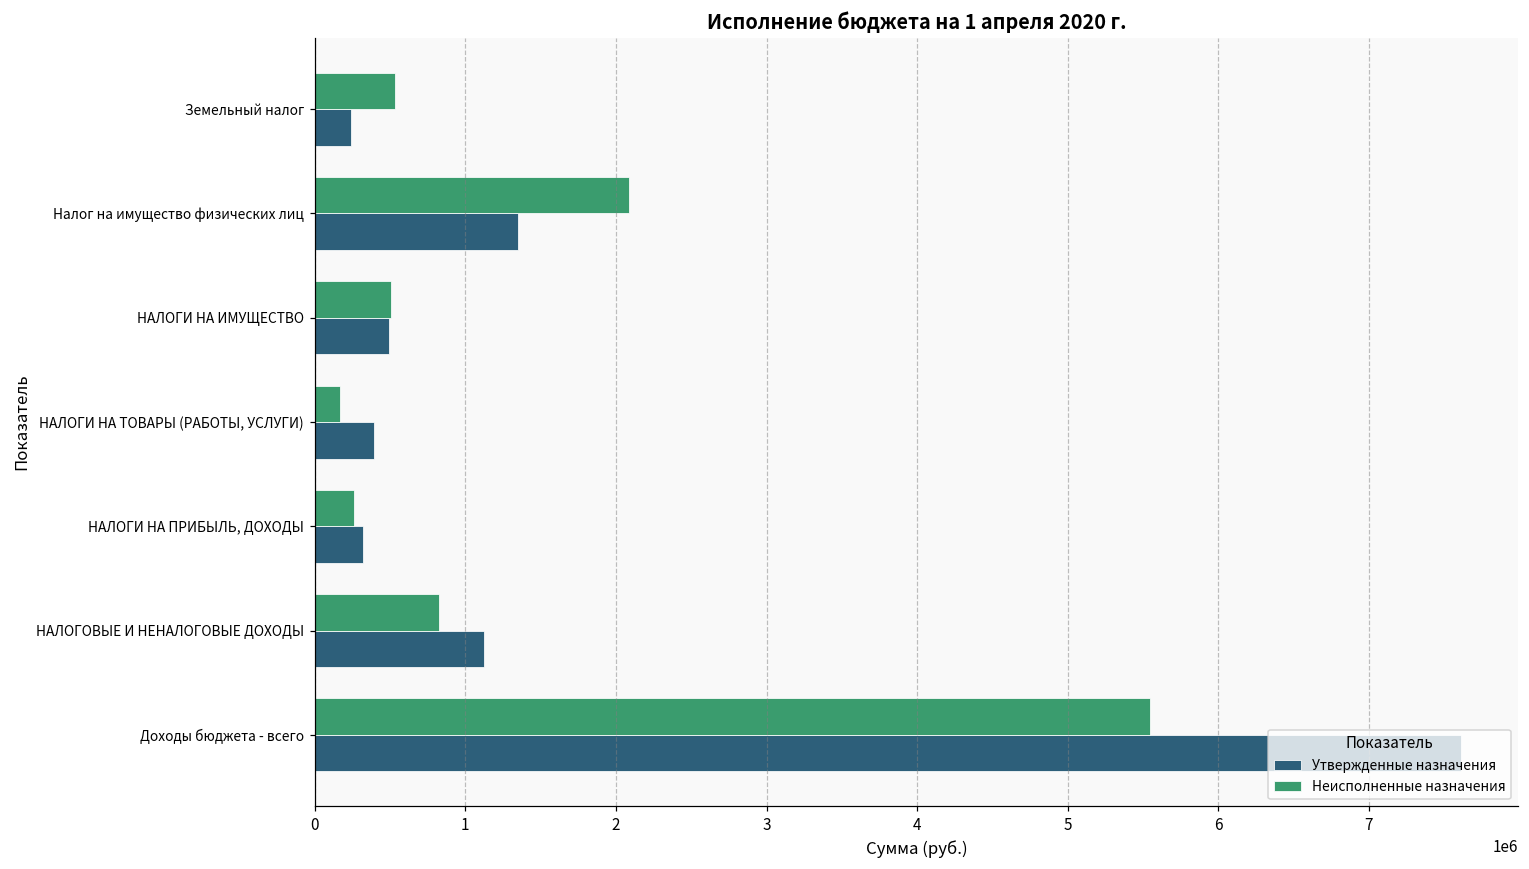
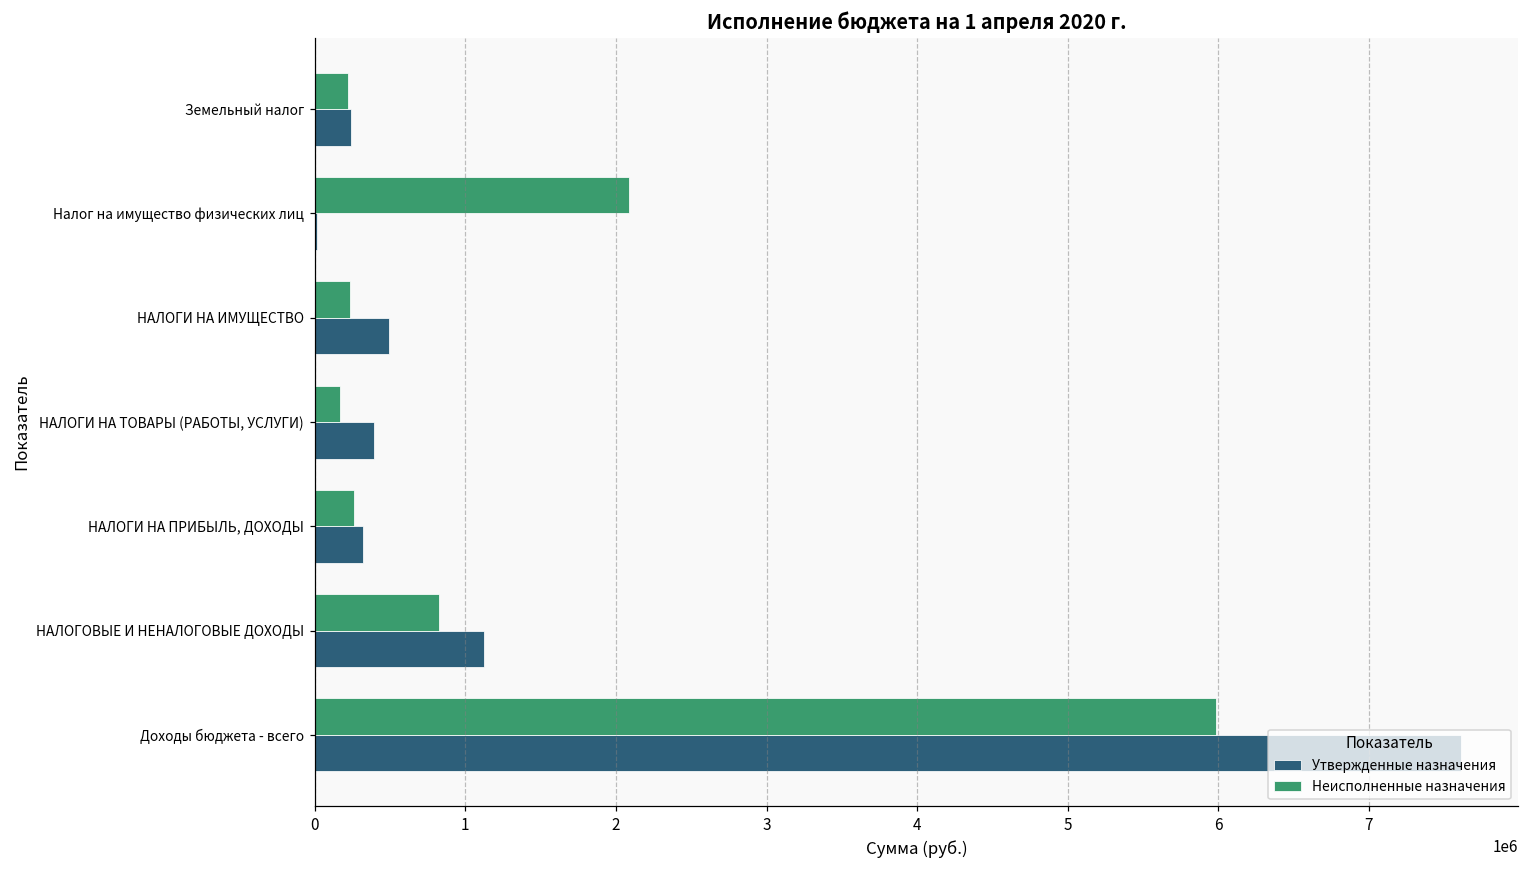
  {
    "Утвержденные назначения": {
      "Земельный налог": 240000,
-     "Налог на имущество физических лиц": 1350000,
+     "Налог на имущество физических лиц": 10000,
      "НАЛОГИ НА ИМУЩЕСТВО": 500000,
      "НАЛОГИ НА ТОВАРЫ (РАБОТЫ, УСЛУГИ)": 400000,
      "НАЛОГИ НА ПРИБЫЛЬ, ДОХОДЫ": 320000,
      "НАЛОГОВЫЕ И НЕНАЛОГОВЫЕ ДОХОДЫ": 1120000
    },
    "Неисполненные назначения": {
-     "Земельный налог": 530000,
+     "Земельный налог": 220000,
      "Налог на имущество физических лиц": 2090000,
-     "НАЛОГИ НА ИМУЩЕСТВО": 500000,
+     "НАЛОГИ НА ИМУЩЕСТВО": 230000,
      "НАЛОГИ НА ТОВАРЫ (РАБОТЫ, УСЛУГИ)": 170000,
      "НАЛОГИ НА ПРИБЫЛЬ, ДОХОДЫ": 260000,
      "НАЛОГОВЫЕ И НЕНАЛОГОВЫЕ ДОХОДЫ": 830000,
-     "Доходы бюджета - всего": 5550000
+     "Доходы бюджета - всего": 5990000
    }
  }
